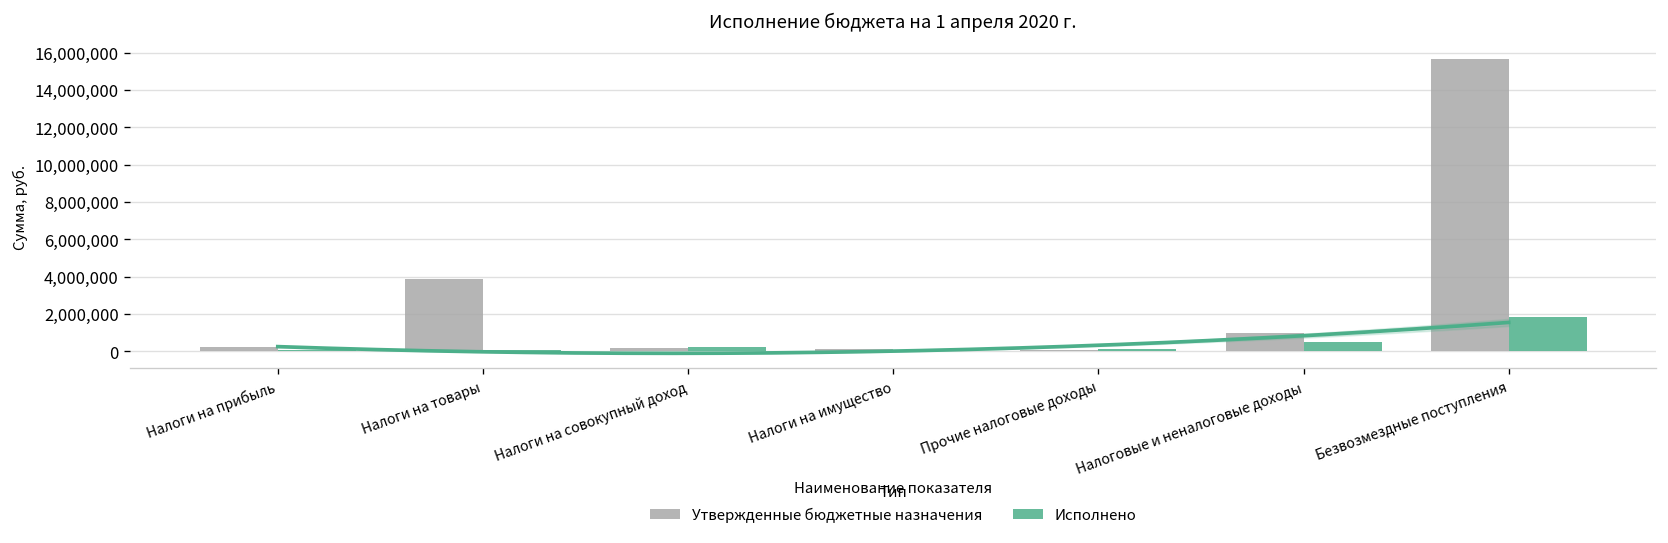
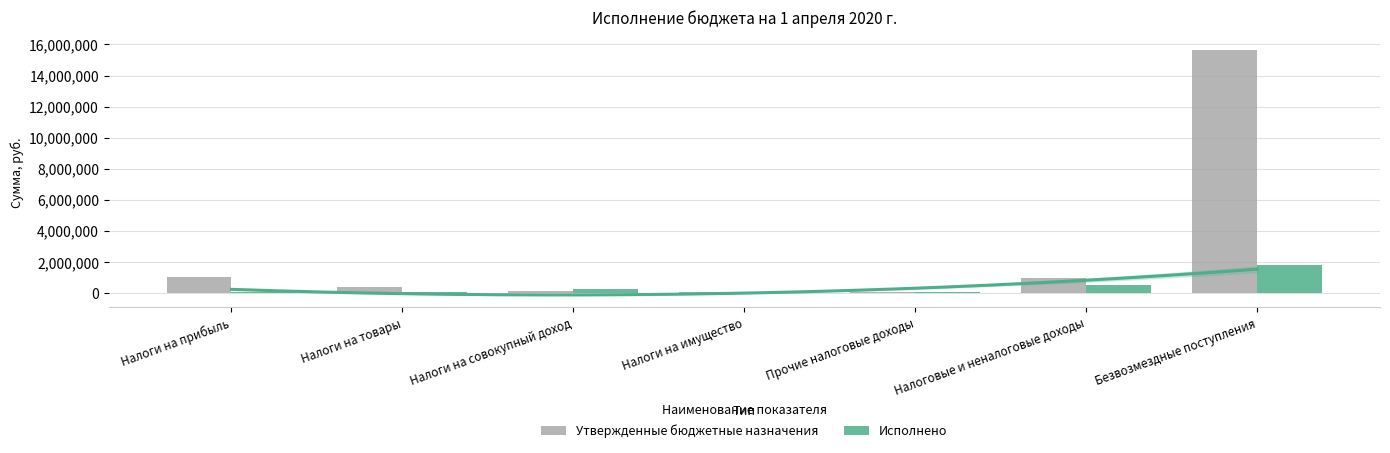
  {
    "Утвержденные бюджетные назначения": {
-     "Налоги на прибыль": "300,000",
-     "Налоги на товары": "3,900,000",
+     "Налоги на прибыль": "1,000,000",
+     "Налоги на товары": "400,000",
      "Налоги на совокупный доход": "200,000",
      "Налоговые и неналоговые доходы": "1,000,000",
      "Безвозмездные поступления": "15,700,000"
    }
  }
